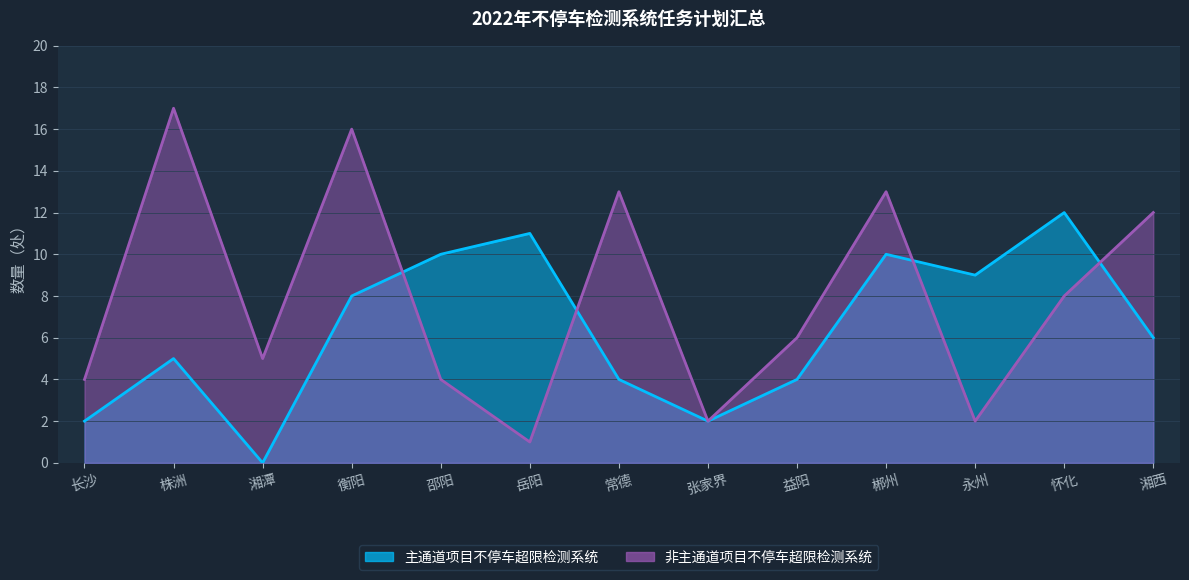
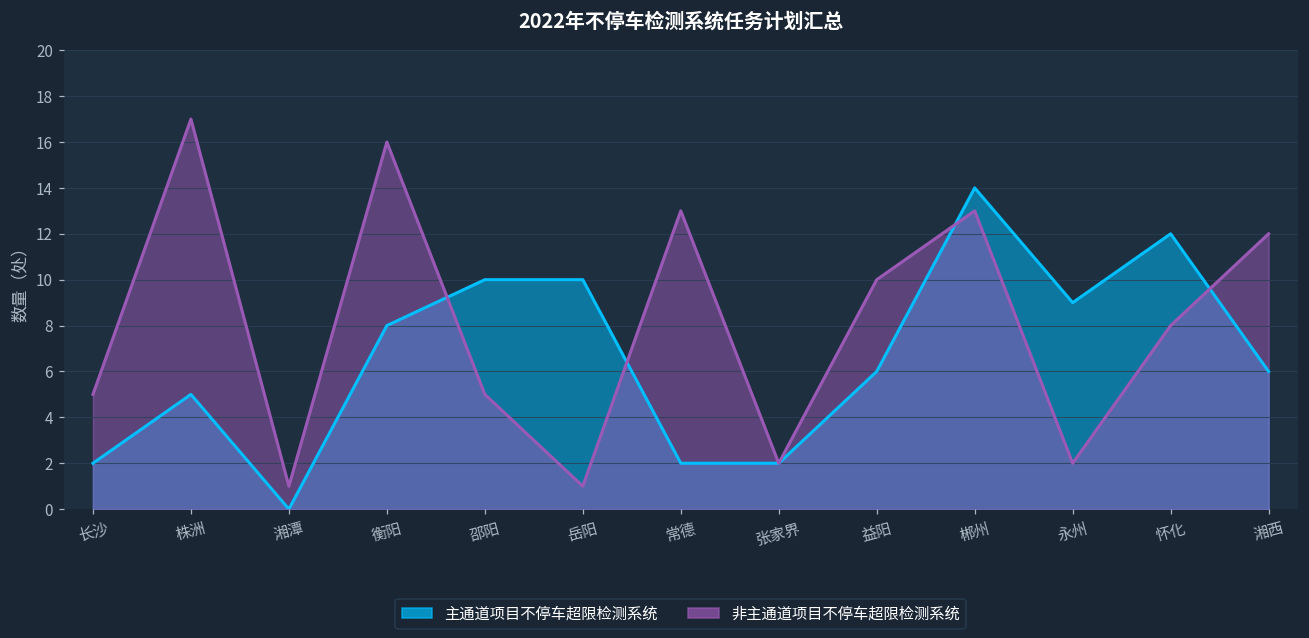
  {
    "主通道项目不停车超限检测系统": {
      "长沙": 2,
      "株洲": 5,
      "湘潭": 0,
      "衡阳": 8,
      "邵阳": 10,
-     "岳阳": 11,
-     "常德": 4,
-     "益阳": 4,
-     "郴州": 10,
+     "岳阳": 10,
+     "常德": 2,
+     "益阳": 6,
+     "郴州": 14,
      "永州": 9,
      "怀化": 12,
      "湘西": 6
    },
    "非主通道项目不停车超限检测系统": {
-     "长沙": 4,
+     "长沙": 5,
      "株洲": 17,
-     "湘潭": 5,
+     "湘潭": 1,
      "衡阳": 16,
-     "邵阳": 4,
+     "邵阳": 5,
      "岳阳": 1,
      "常德": 13,
-     "益阳": 6,
+     "益阳": 10,
      "郴州": 13,
      "永州": 2,
      "怀化": 8,
      "湘西": 12
    }
  }
